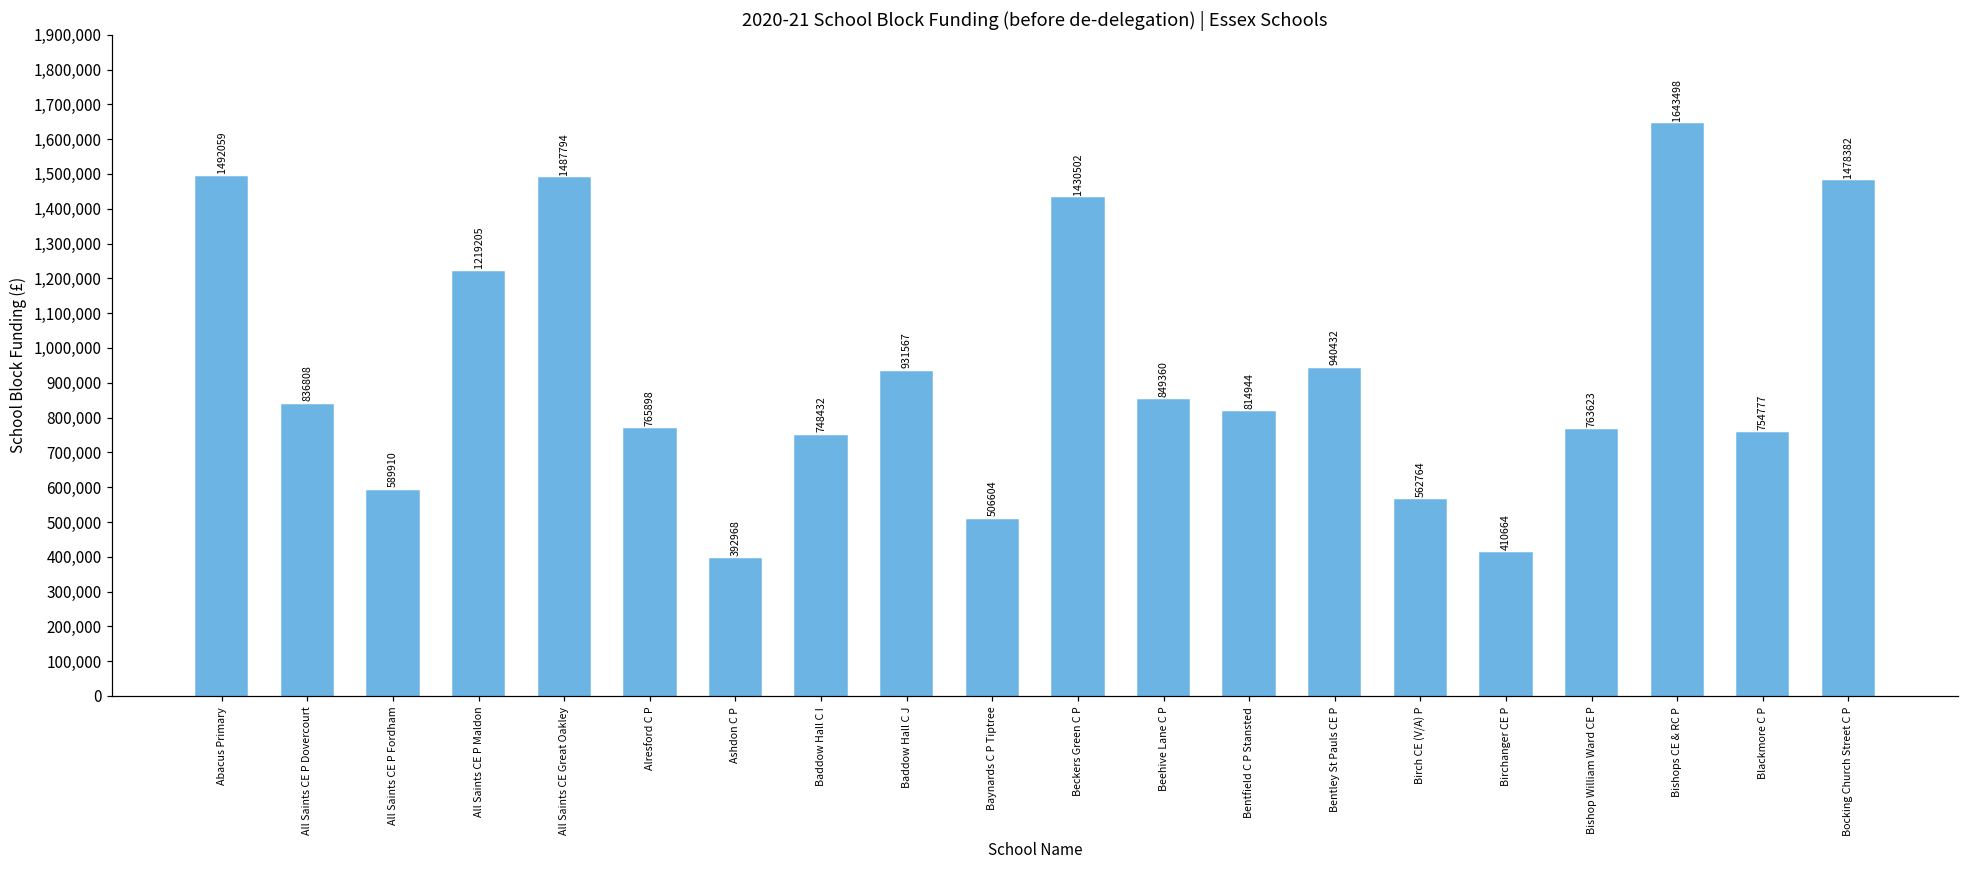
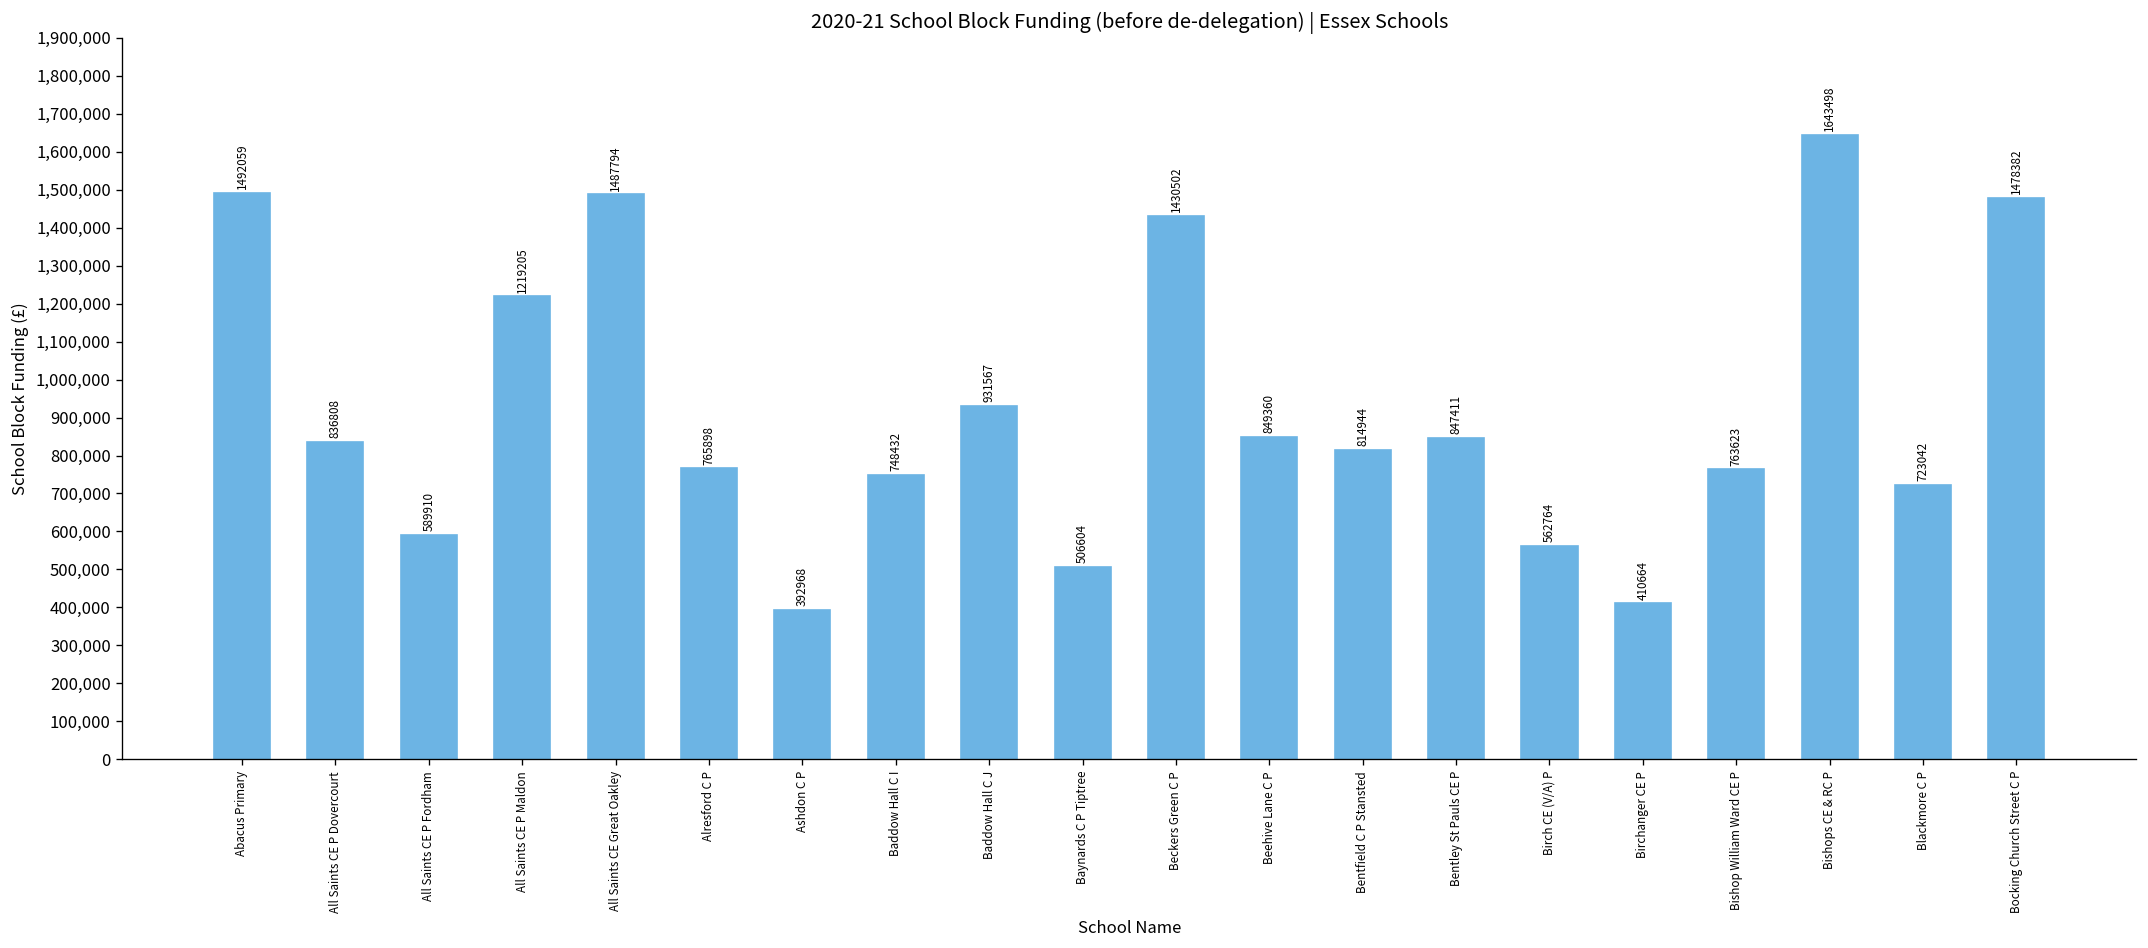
  {
    "Abacus Primary": 1492059,
    "All Saints CE P Dovercourt": 836808,
    "All Saints CE P Fordham": 589910,
    "All Saints CE P Maldon": 1219205,
    "All Saints CE Great Oakley": 1487794,
    "Alresford C P": 765898,
    "Ashdon C P": 392968,
    "Baddow Hall C I": 748432,
    "Baddow Hall C J": 931567,
    "Baynards C P Tiptree": 506604,
    "Beckers Green C P": 1430502,
    "Beehive Lane C P": 849360,
    "Bentfield C P Stansted": 814944,
-   "Bentley St Pauls CE P": 940432,
+   "Bentley St Pauls CE P": 847411,
    "Birch CE (V/A) P": 562764,
    "Birchanger CE P": 410664,
    "Bishop William Ward CE P": 763623,
    "Bishops CE & RC P": 1643498,
-   "Blackmore C P": 754777,
+   "Blackmore C P": 723042,
    "Bocking Church Street C P": 1478382
  }
